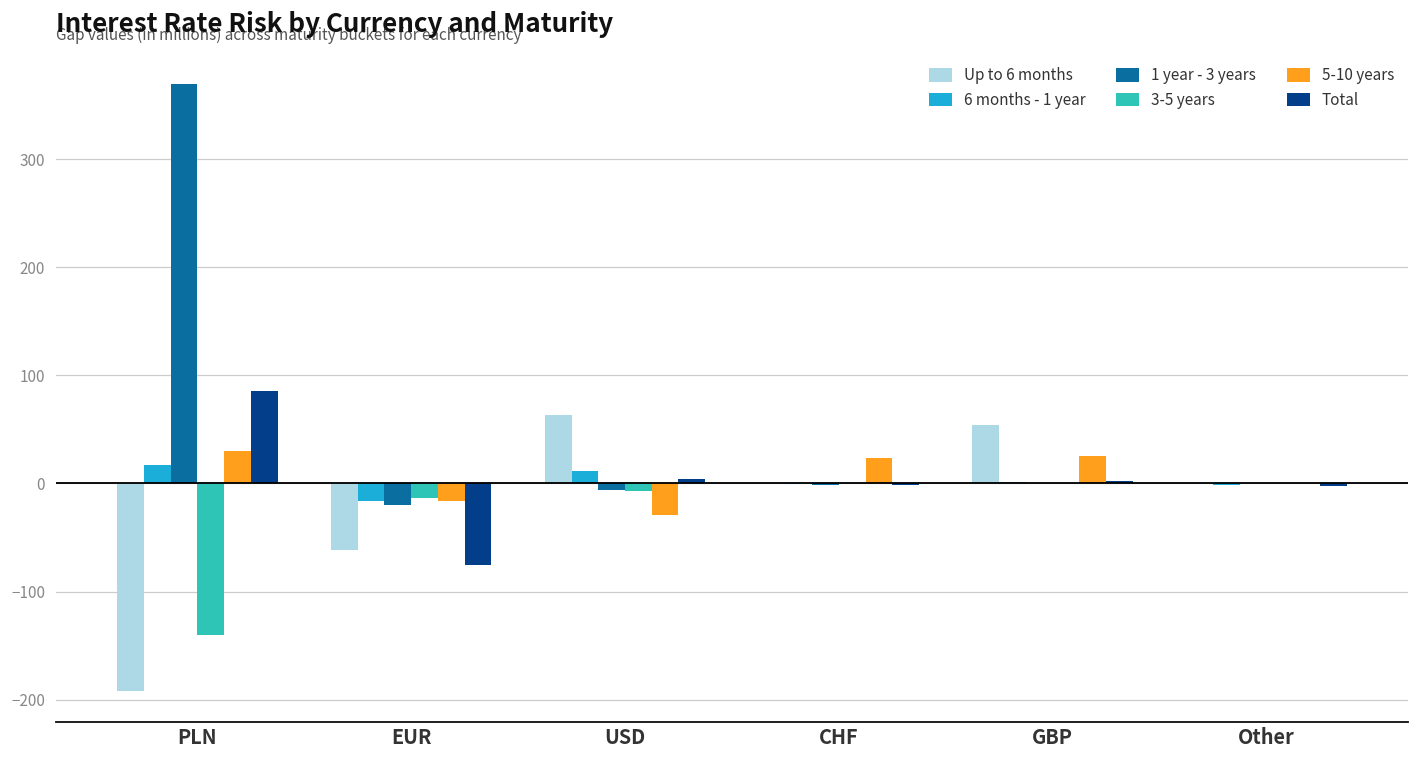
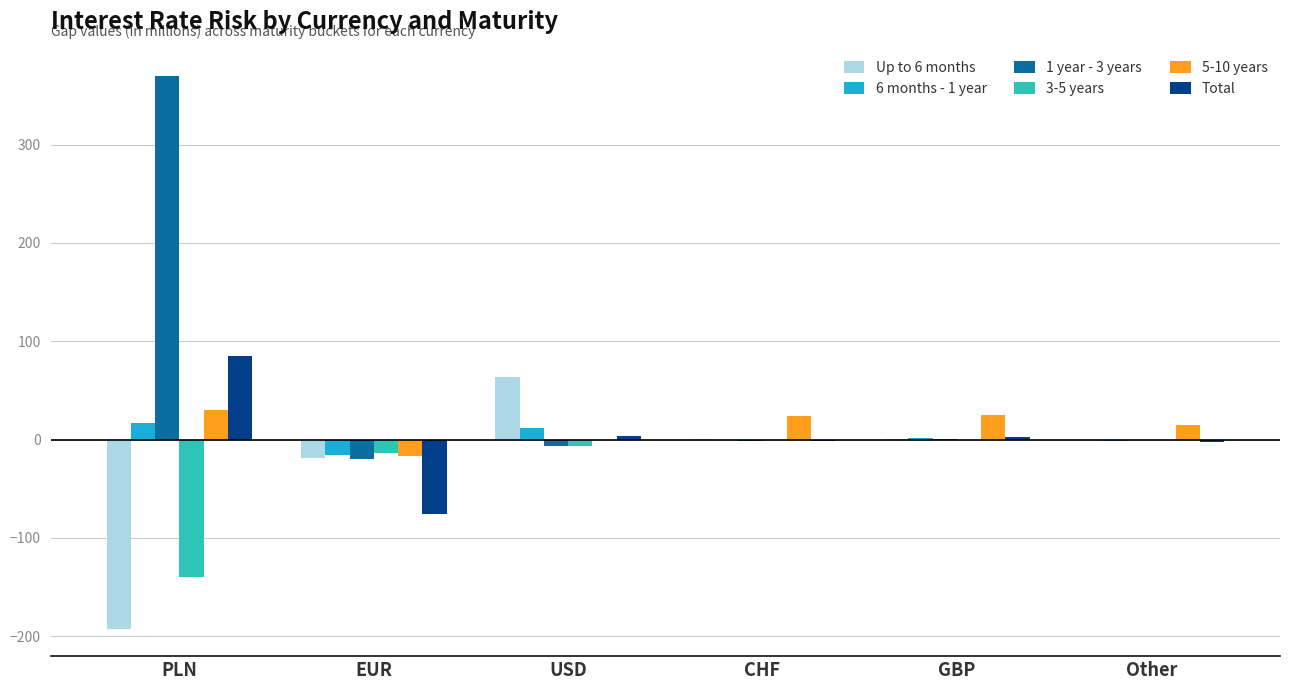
  {
    "Up to 6 months": {
      "PLN": -190,
-     "EUR": -60,
+     "EUR": -20,
      "USD": 60,
-     "GBP": 50
+     "GBP": 0
    },
    "5-10 years": {
      "PLN": 30,
      "EUR": -20,
-     "USD": -30,
+     "USD": 0,
      "CHF": 20,
      "GBP": 30,
-     "Other": 0
+     "Other": 20
    }
  }
